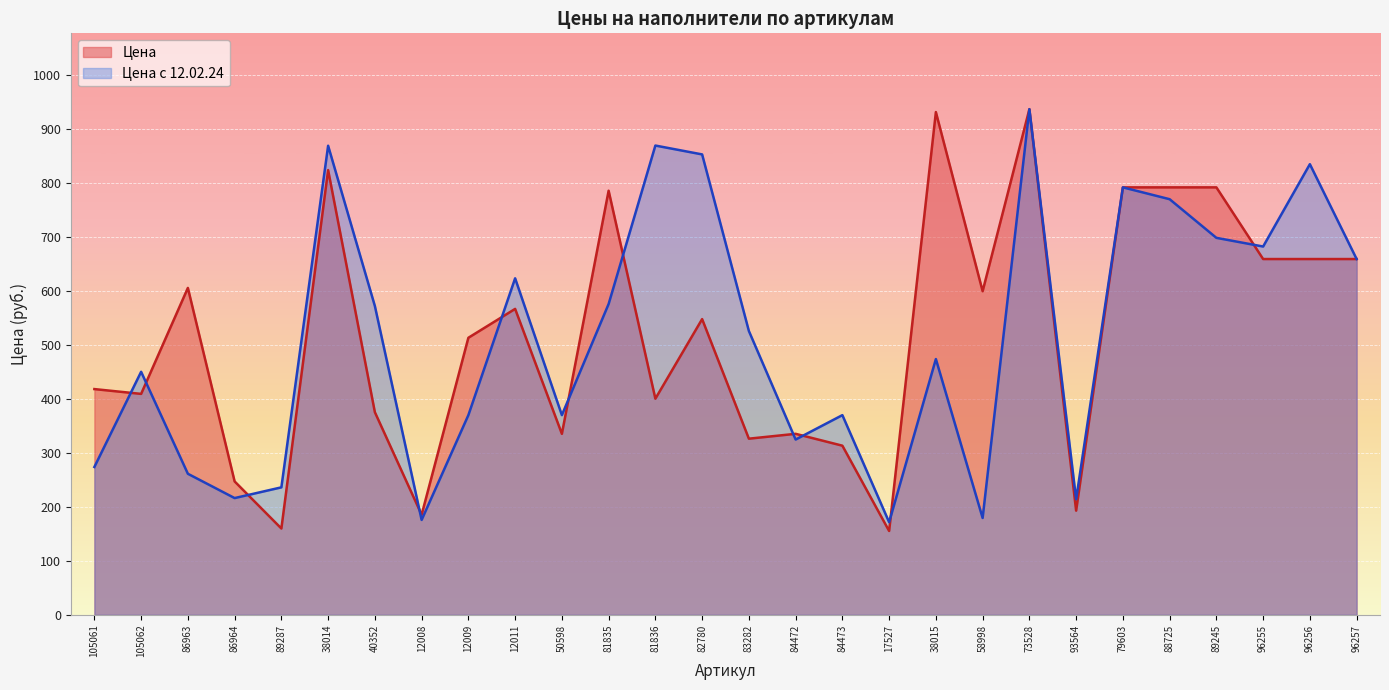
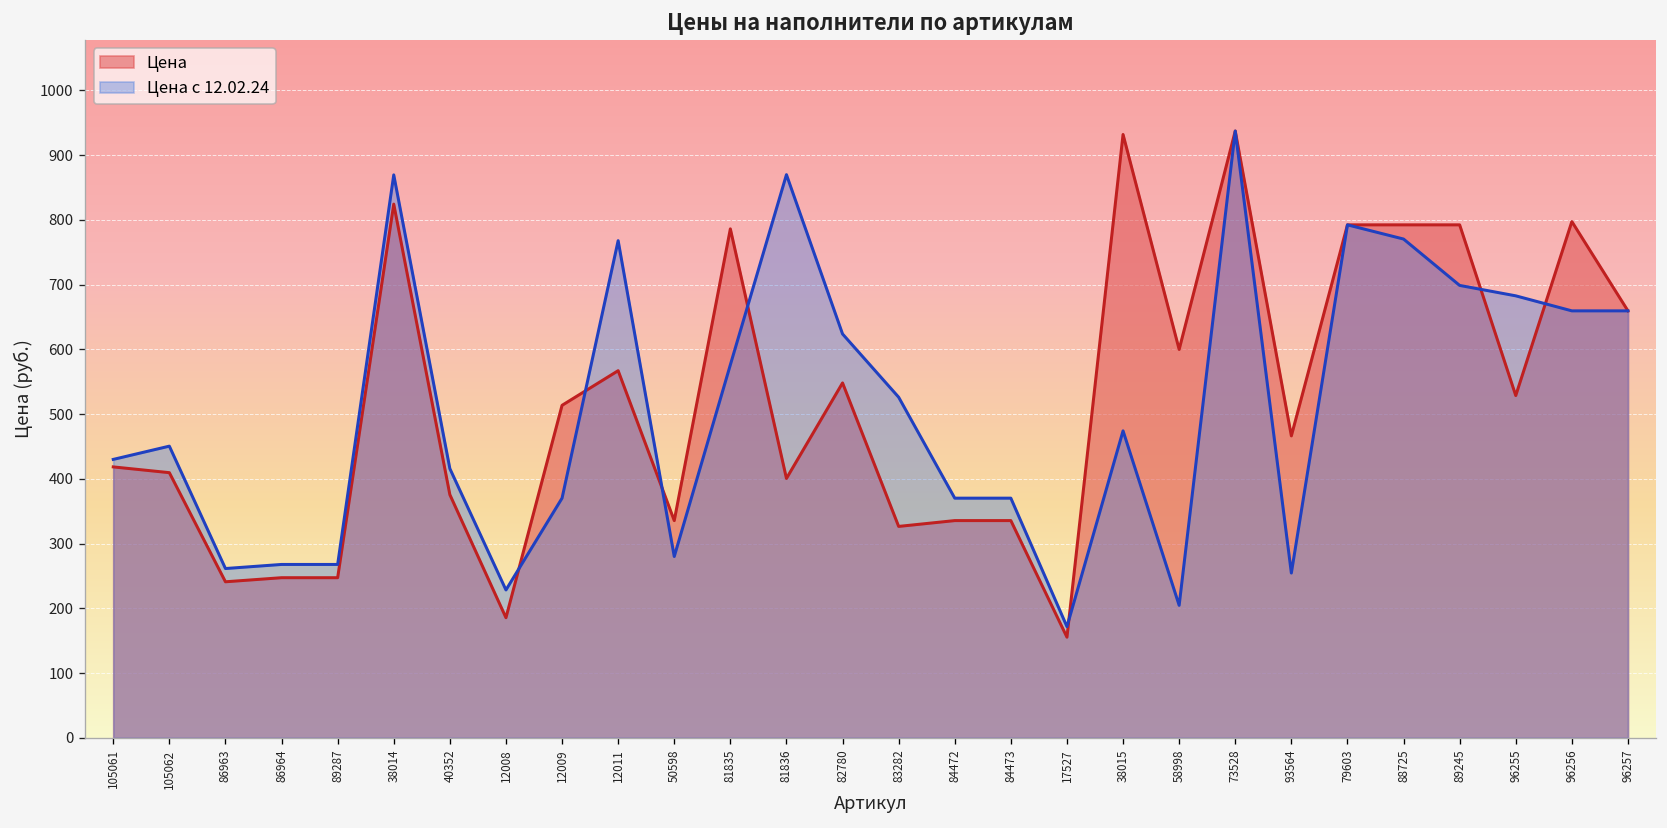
  {
    "Цена": {
      "105061": 420,
      "105062": 410,
-     "86963": 610,
+     "86963": 240,
      "86964": 250,
-     "89287": 160,
+     "89287": 250,
      "38014": 820,
      "40352": 380,
      "12008": 190,
      "12009": 510,
      "12011": 570,
      "50598": 340,
      "81835": 790,
      "81836": 400,
      "82780": 550,
      "83282": 330,
      "84472": 340,
-     "84473": 310,
+     "84473": 340,
      "17527": 160,
      "38015": 930,
      "58998": 600,
-     "93564": 190,
+     "93564": 470,
      "88725": 790,
      "89245": 790,
-     "96255": 660,
-     "96256": 660
+     "96255": 530,
+     "96256": 800
    },
    "Цена с 12.02.24": {
-     "105061": 270,
+     "105061": 430,
      "105062": 450,
      "86963": 260,
-     "86964": 220,
-     "89287": 240,
+     "86964": 270,
+     "89287": 270,
      "38014": 870,
-     "40352": 570,
-     "12008": 180,
+     "40352": 420,
+     "12008": 230,
      "12009": 370,
-     "12011": 620,
-     "50598": 370,
+     "12011": 770,
+     "50598": 280,
      "81835": 580,
      "81836": 870,
-     "82780": 850,
+     "82780": 620,
      "83282": 530,
-     "84472": 320,
+     "84472": 370,
      "84473": 370,
      "17527": 170,
      "38015": 470,
-     "58998": 180,
-     "93564": 210,
+     "58998": 200,
+     "93564": 250,
      "88725": 770,
      "89245": 700,
      "96255": 680,
-     "96256": 840
+     "96256": 660
    }
  }
